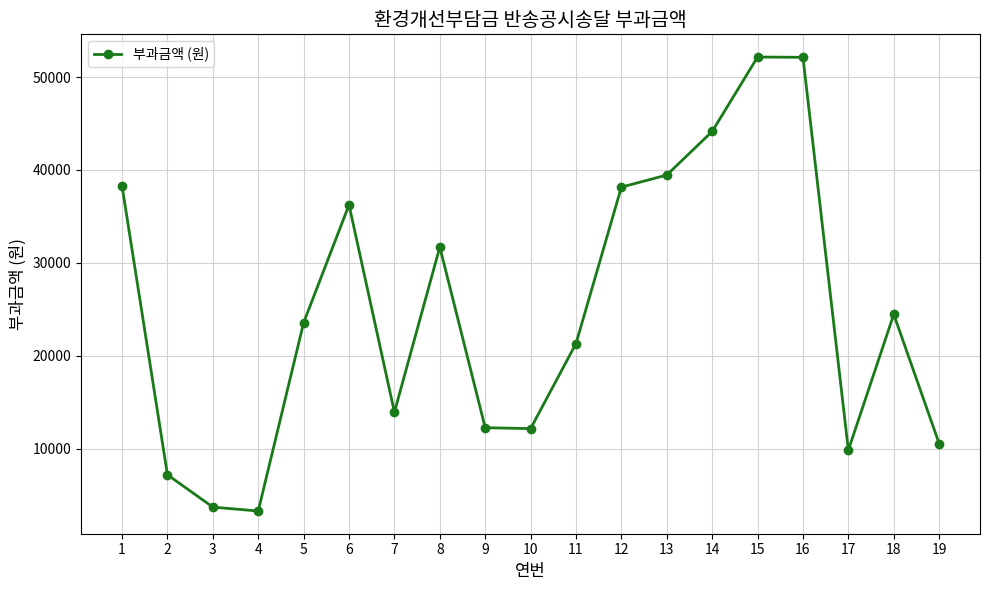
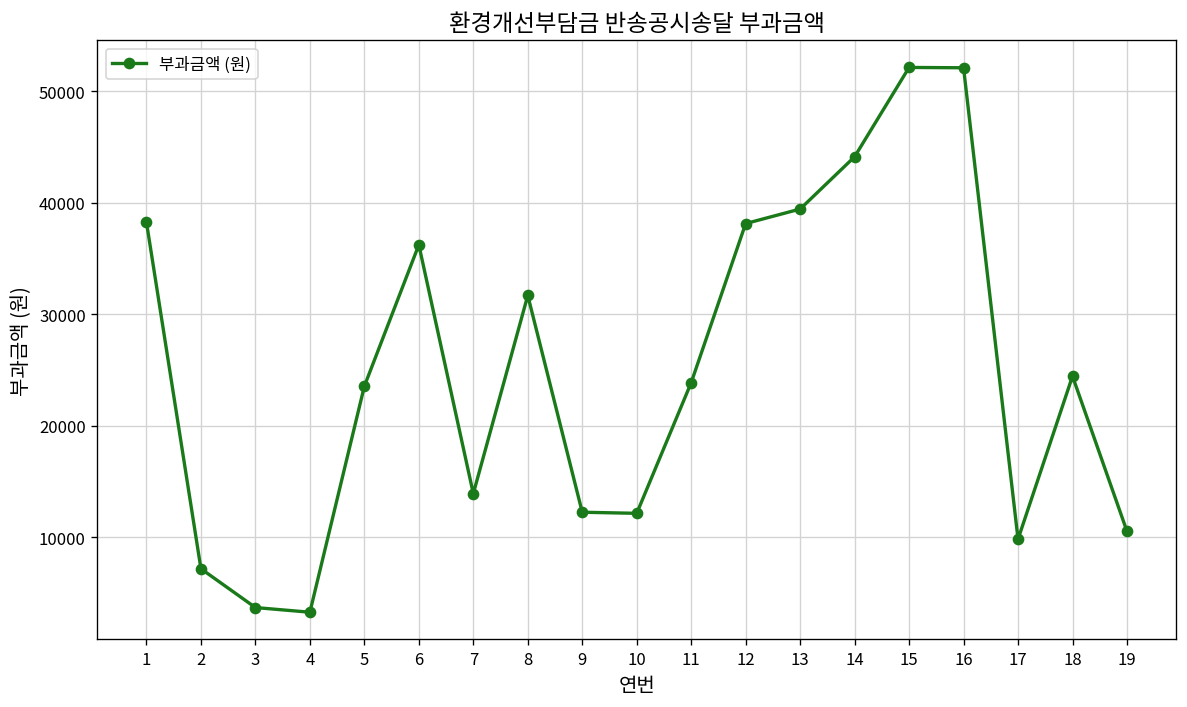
  {
    "1": 38000,
    "2": 7000,
    "3": 4000,
    "4": 3000,
    "5": 24000,
    "6": 36000,
    "7": 14000,
    "8": 32000,
    "9": 12000,
    "10": 12000,
-   "11": 21000,
+   "11": 24000,
    "12": 38000,
    "13": 39000,
    "14": 44000,
    "15": 52000,
    "16": 52000,
    "17": 10000,
    "18": 24000,
    "19": 11000
  }
